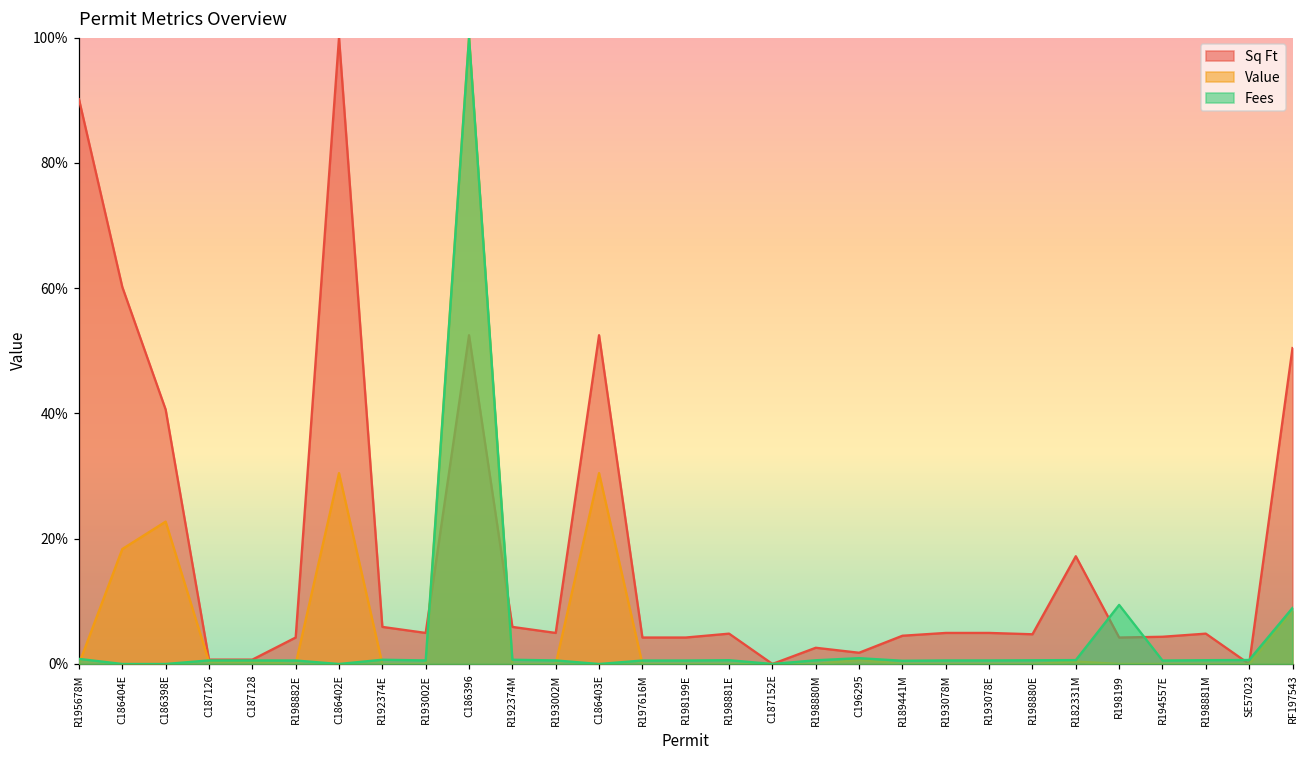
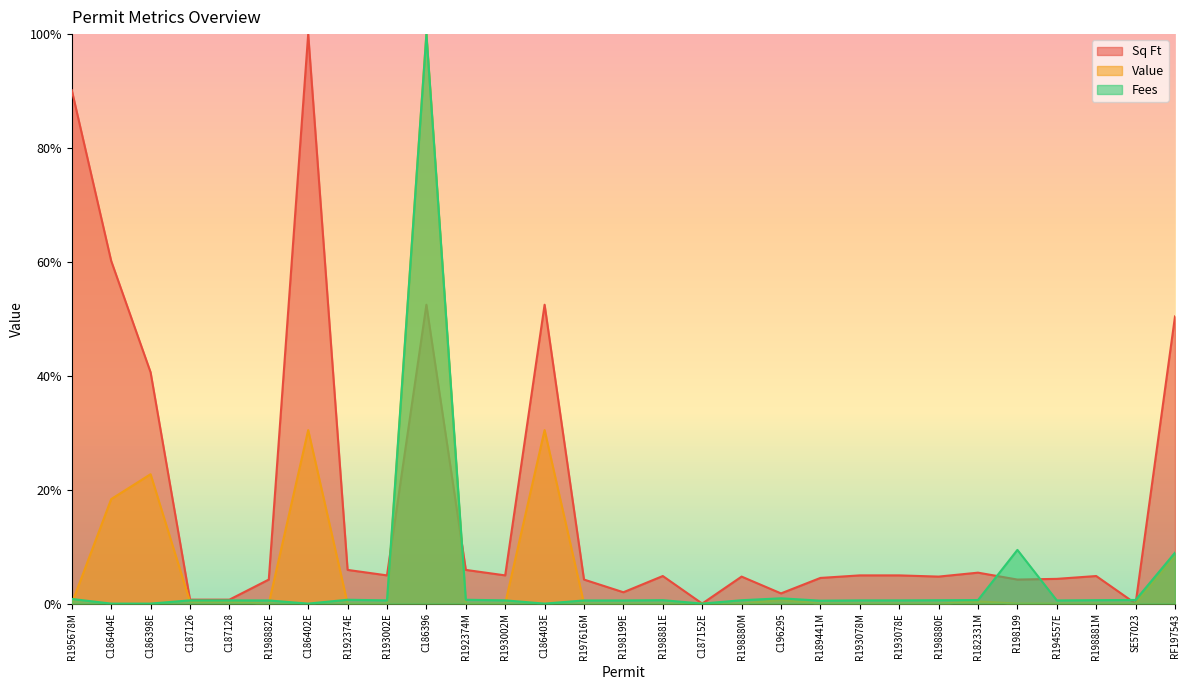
  {
    "Sq Ft": {
      "R195678M": "90%",
      "C186404E": "60%",
      "C186398E": "41%",
      "R198882E": "4%",
      "C186402E": "100%",
      "R192374E": "6%",
      "R193002E": "5%",
      "C186396": "52%",
      "R192374M": "6%",
      "R193002M": "5%",
      "C186403E": "52%",
      "R197616M": "4%",
-     "R198199E": "4%",
+     "R198199E": "2%",
      "R198881E": "5%",
-     "R198880M": "3%",
+     "R198880M": "5%",
      "C196295": "2%",
      "R189441M": "5%",
      "R193078M": "5%",
      "R193078E": "5%",
      "R198880E": "5%",
-     "R182331M": "17%",
+     "R182331M": "5%",
      "R198199": "4%",
      "R194557E": "4%",
      "R198881M": "5%",
      "RF197543": "50%"
    },
    "Value": {
      "R195678M": "0%",
      "C186404E": "18%",
      "C186398E": "23%",
      "R198882E": "0%",
      "C186402E": "30%",
      "R192374E": "0%",
      "R193002E": "0%",
      "R192374M": "0%",
      "R193002M": "0%",
      "C186403E": "30%",
      "R197616M": "0%",
      "R198199E": "0%",
      "R198881E": "0%",
      "R198880M": "0%",
      "R189441M": "0%",
      "R193078M": "0%",
      "R193078E": "0%",
      "R198880E": "0%",
      "R198199": "0%",
      "R194557E": "0%",
      "R198881M": "0%",
      "RF197543": "8%"
    },
    "Fees": {
      "R195678M": "1%",
      "C186404E": "0%",
      "C186398E": "0%",
      "R198882E": "1%",
      "C186402E": "0%",
      "R192374E": "1%",
      "R193002E": "1%",
      "R192374M": "1%",
      "R193002M": "1%",
      "C186403E": "0%",
      "R197616M": "1%",
      "R198199E": "1%",
      "R198881E": "1%",
      "R198880M": "1%",
      "R189441M": "1%",
      "R193078M": "1%",
      "R193078E": "1%",
      "R198880E": "1%",
      "R198199": "9%",
      "R194557E": "1%",
      "R198881M": "1%",
      "SE57023": "1%",
      "RF197543": "9%"
    }
  }
